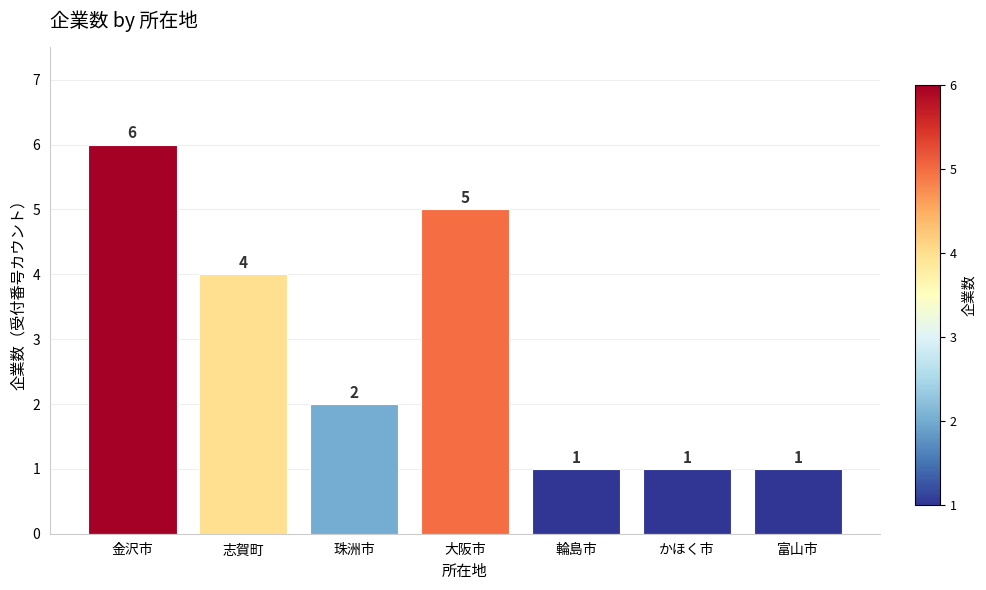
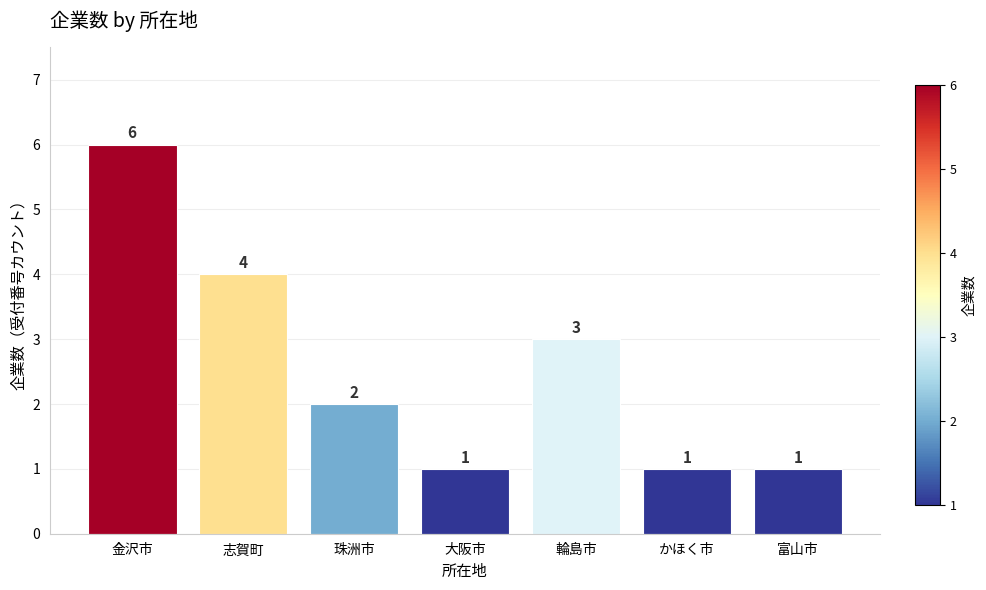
  {
    "金沢市": 6,
    "志賀町": 4,
    "珠洲市": 2,
-   "大阪市": 5,
-   "輪島市": 1,
+   "大阪市": 1,
+   "輪島市": 3,
    "かほく市": 1,
    "富山市": 1
  }
